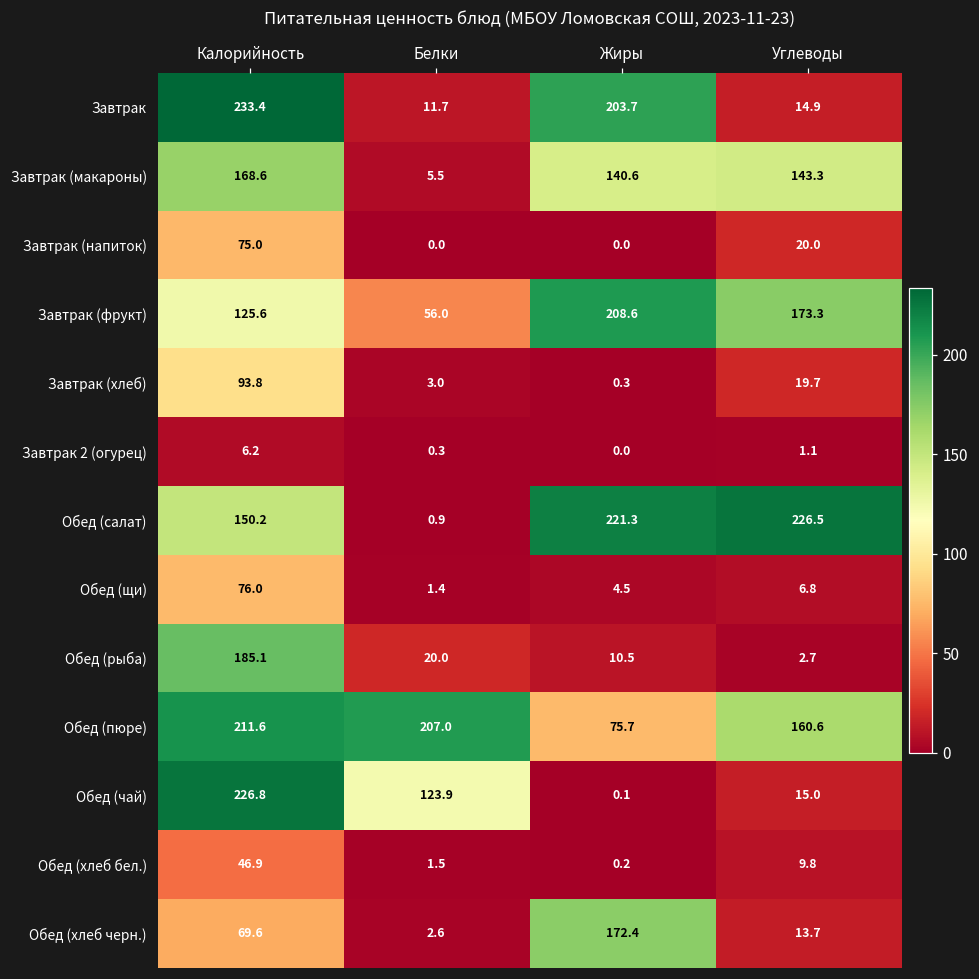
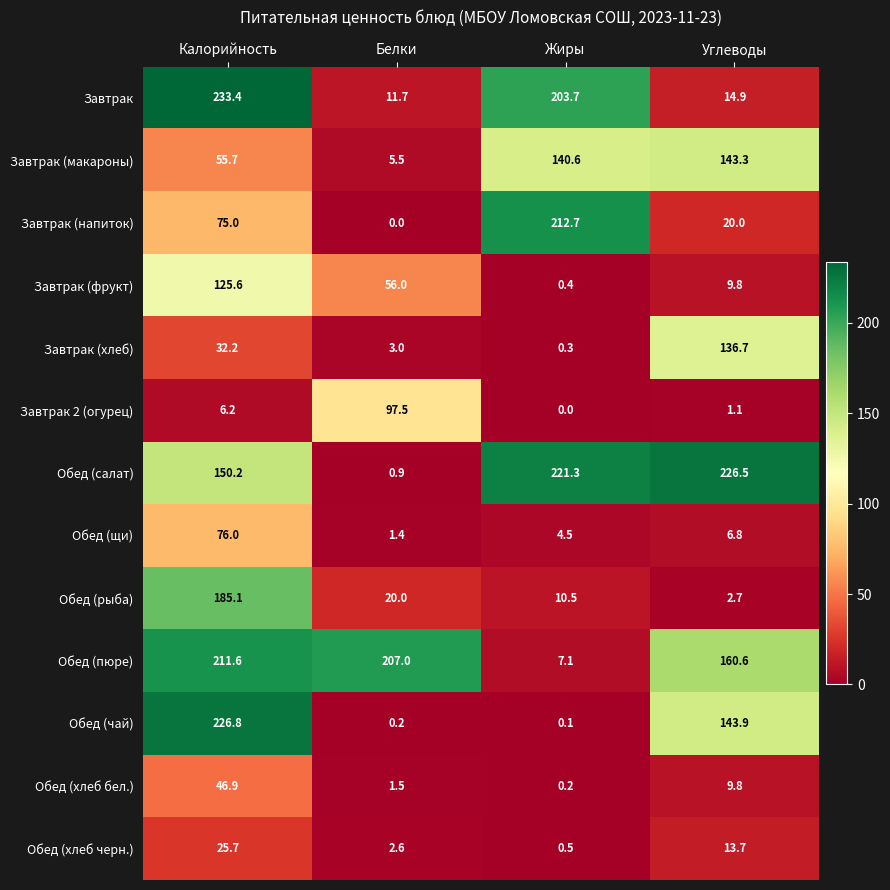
  {
    "Завтрак": {
      "Калорийность": 233.4,
      "Белки": 11.7,
      "Жиры": 203.7,
      "Углеводы": 14.9
    },
    "Завтрак (макароны)": {
-     "Калорийность": 168.6,
+     "Калорийность": 55.7,
      "Белки": 5.5,
      "Жиры": 140.6,
      "Углеводы": 143.3
    },
    "Завтрак (напиток)": {
      "Калорийность": 75.0,
      "Белки": 0.0,
-     "Жиры": 0.0,
+     "Жиры": 212.7,
      "Углеводы": 20.0
    },
    "Завтрак (фрукт)": {
      "Калорийность": 125.6,
      "Белки": 56.0,
-     "Жиры": 208.6,
-     "Углеводы": 173.3
+     "Жиры": 0.4,
+     "Углеводы": 9.8
    },
    "Завтрак (хлеб)": {
-     "Калорийность": 93.8,
+     "Калорийность": 32.2,
      "Белки": 3.0,
      "Жиры": 0.3,
-     "Углеводы": 19.7
+     "Углеводы": 136.7
    },
    "Завтрак 2 (огурец)": {
      "Калорийность": 6.2,
-     "Белки": 0.3,
+     "Белки": 97.5,
      "Жиры": 0.0,
      "Углеводы": 1.1
    },
    "Обед (салат)": {
      "Калорийность": 150.2,
      "Белки": 0.9,
      "Жиры": 221.3,
      "Углеводы": 226.5
    },
    "Обед (щи)": {
      "Калорийность": 76.0,
      "Белки": 1.4,
      "Жиры": 4.5,
      "Углеводы": 6.8
    },
    "Обед (рыба)": {
      "Калорийность": 185.1,
      "Белки": 20.0,
      "Жиры": 10.5,
      "Углеводы": 2.7
    },
    "Обед (пюре)": {
      "Калорийность": 211.6,
      "Белки": 207.0,
-     "Жиры": 75.7,
+     "Жиры": 7.1,
      "Углеводы": 160.6
    },
    "Обед (чай)": {
      "Калорийность": 226.8,
-     "Белки": 123.9,
+     "Белки": 0.2,
      "Жиры": 0.1,
-     "Углеводы": 15.0
+     "Углеводы": 143.9
    },
    "Обед (хлеб бел.)": {
      "Калорийность": 46.9,
      "Белки": 1.5,
      "Жиры": 0.2,
      "Углеводы": 9.8
    },
    "Обед (хлеб черн.)": {
-     "Калорийность": 69.6,
+     "Калорийность": 25.7,
      "Белки": 2.6,
-     "Жиры": 172.4,
+     "Жиры": 0.5,
      "Углеводы": 13.7
    }
  }
